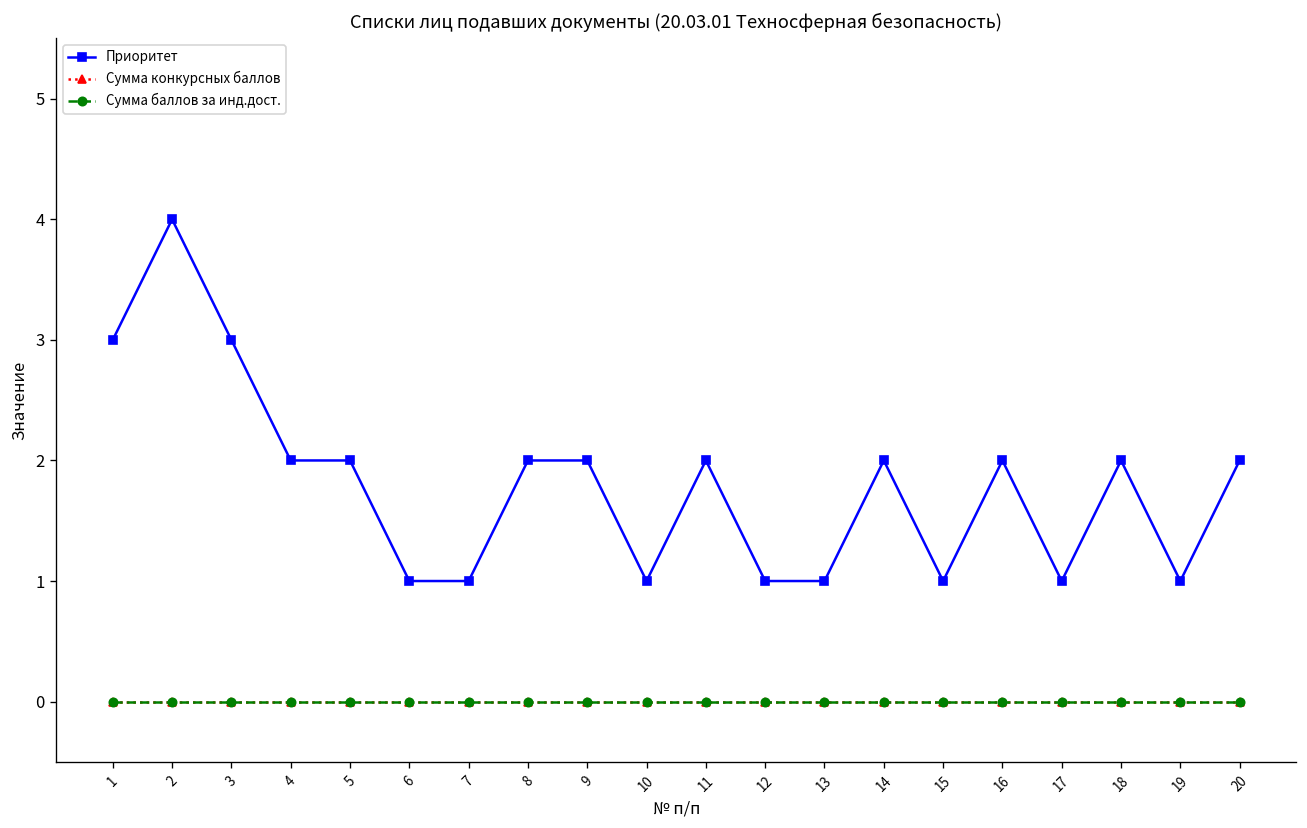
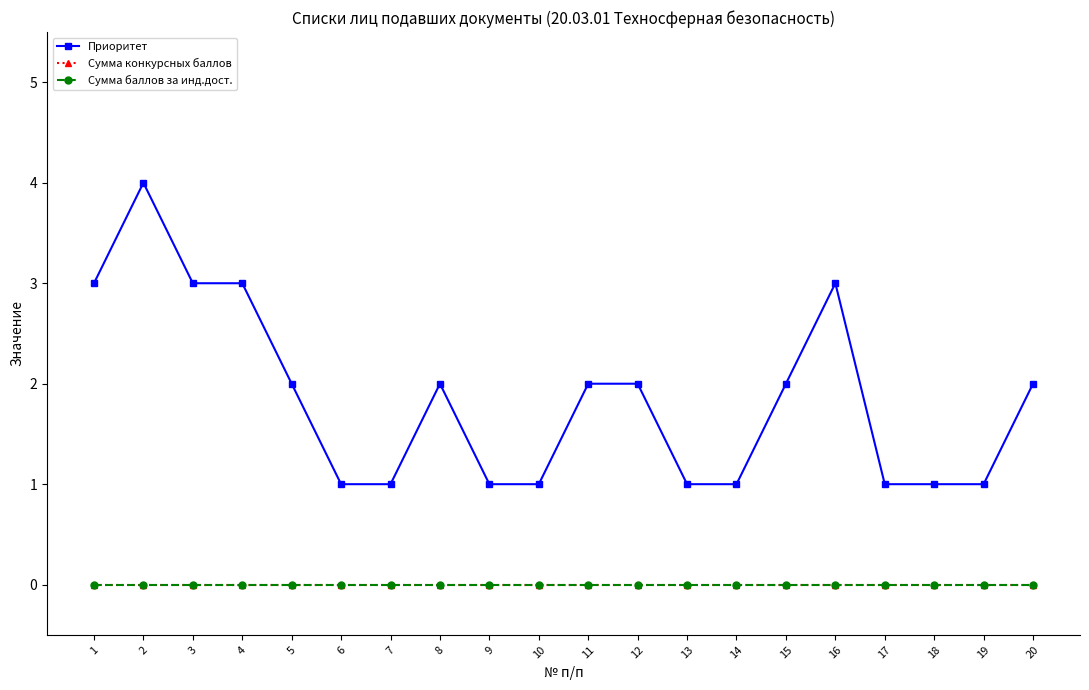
  {
    "Приоритет": {
      "1": 3,
      "2": 4,
      "3": 3,
-     "4": 2,
+     "4": 3,
      "5": 2,
      "6": 1,
      "7": 1,
      "8": 2,
-     "9": 2,
+     "9": 1,
      "10": 1,
      "11": 2,
-     "12": 1,
+     "12": 2,
      "13": 1,
-     "14": 2,
-     "15": 1,
-     "16": 2,
+     "14": 1,
+     "15": 2,
+     "16": 3,
      "17": 1,
-     "18": 2,
+     "18": 1,
      "19": 1,
      "20": 2
    },
    "Сумма баллов за инд.дост.": {
      "1": 0,
      "2": 0,
      "3": 0,
      "4": 0,
      "5": 0,
      "6": 0,
      "7": 0,
      "8": 0,
      "9": 0,
      "10": 0,
      "11": 0,
      "12": 0,
      "13": 0,
      "14": 0,
      "15": 0,
      "16": 0,
      "17": 0,
      "18": 0,
      "19": 0,
      "20": 0
    }
  }
